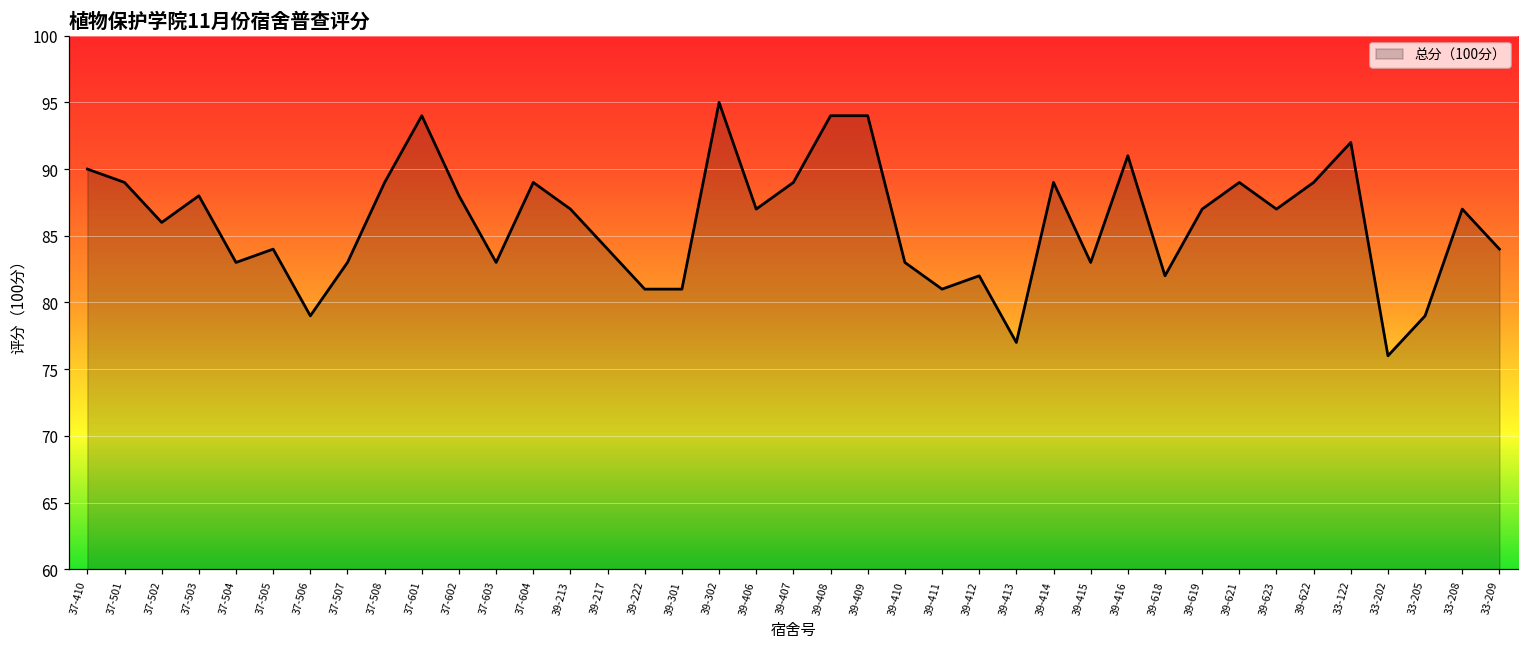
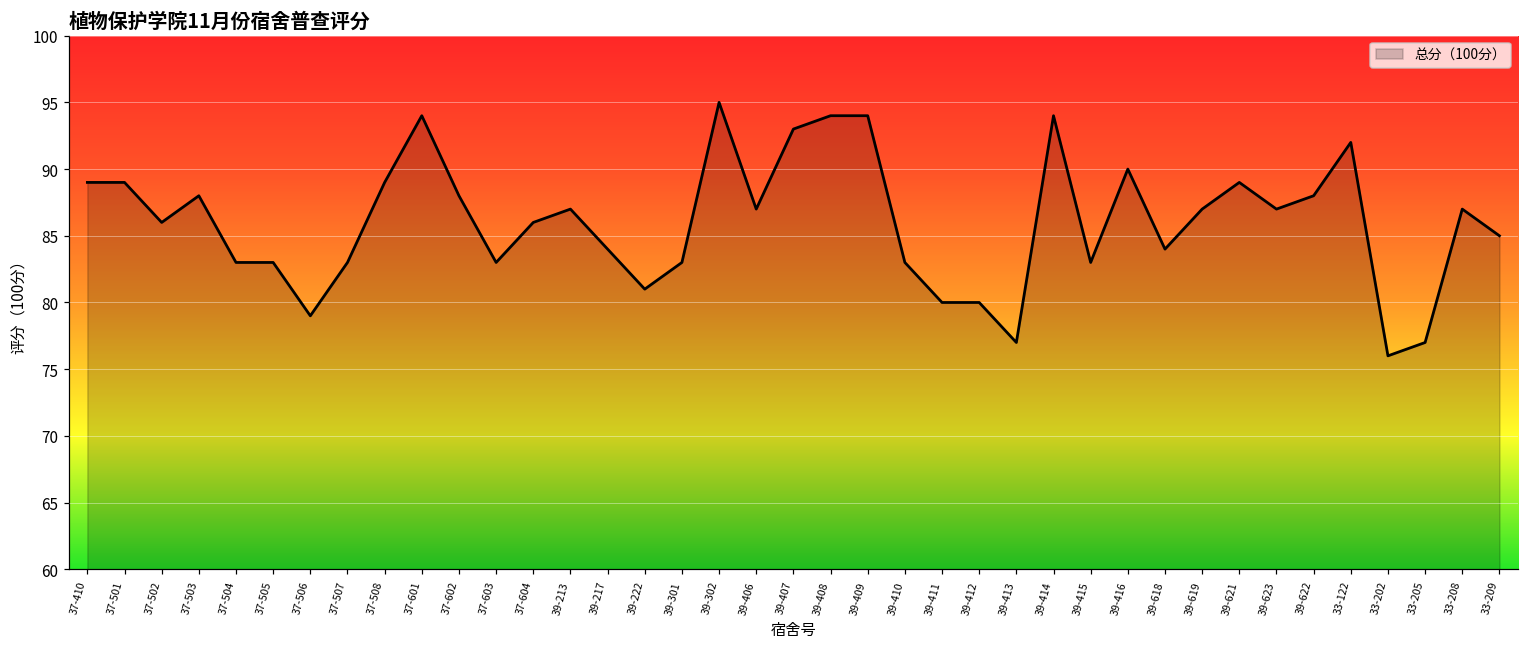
  {
-   "37-410": 90,
+   "37-410": 89,
    "37-501": 89,
    "37-502": 86,
    "37-503": 88,
    "37-504": 83,
-   "37-505": 84,
+   "37-505": 83,
    "37-506": 79,
    "37-507": 83,
    "37-508": 89,
    "37-601": 94,
    "37-602": 88,
    "37-603": 83,
-   "37-604": 89,
+   "37-604": 86,
    "39-213": 87,
    "39-217": 84,
    "39-222": 81,
-   "39-301": 81,
+   "39-301": 83,
    "39-302": 95,
    "39-406": 87,
-   "39-407": 89,
+   "39-407": 93,
    "39-408": 94,
    "39-409": 94,
    "39-410": 83,
-   "39-411": 81,
-   "39-412": 82,
+   "39-411": 80,
+   "39-412": 80,
    "39-413": 77,
-   "39-414": 89,
+   "39-414": 94,
    "39-415": 83,
-   "39-416": 91,
-   "39-618": 82,
+   "39-416": 90,
+   "39-618": 84,
    "39-619": 87,
    "39-621": 89,
    "39-623": 87,
-   "39-622": 89,
+   "39-622": 88,
    "33-122": 92,
    "33-202": 76,
-   "33-205": 79,
+   "33-205": 77,
    "33-208": 87,
-   "33-209": 84
+   "33-209": 85
  }
